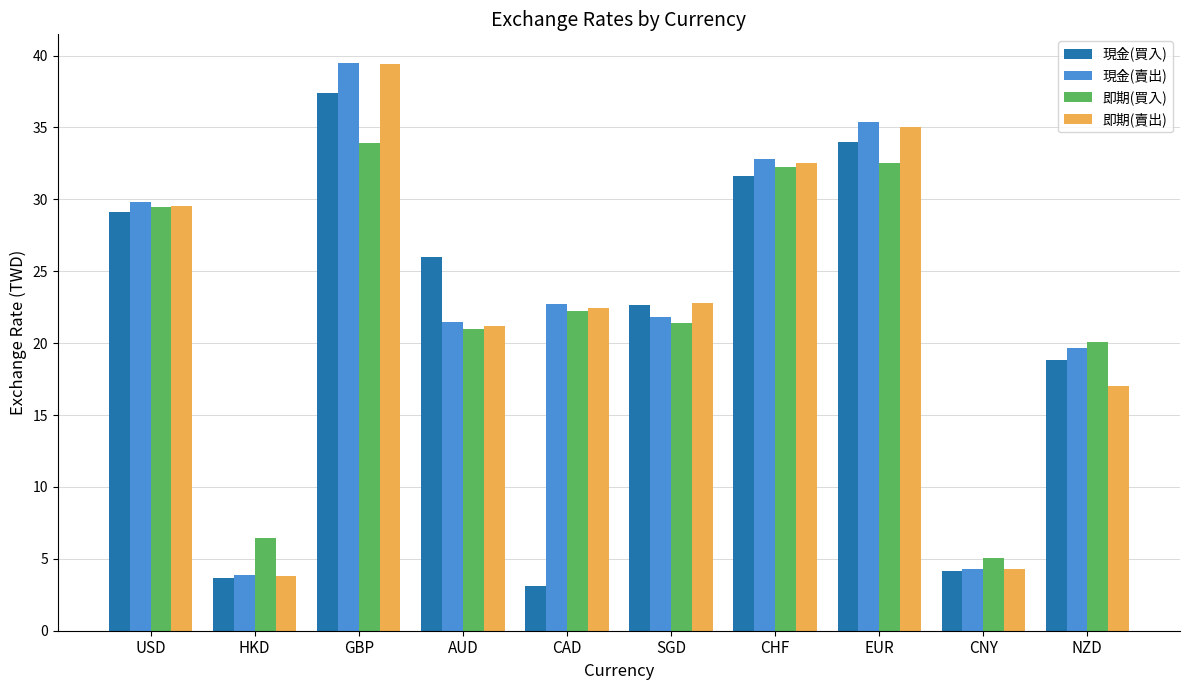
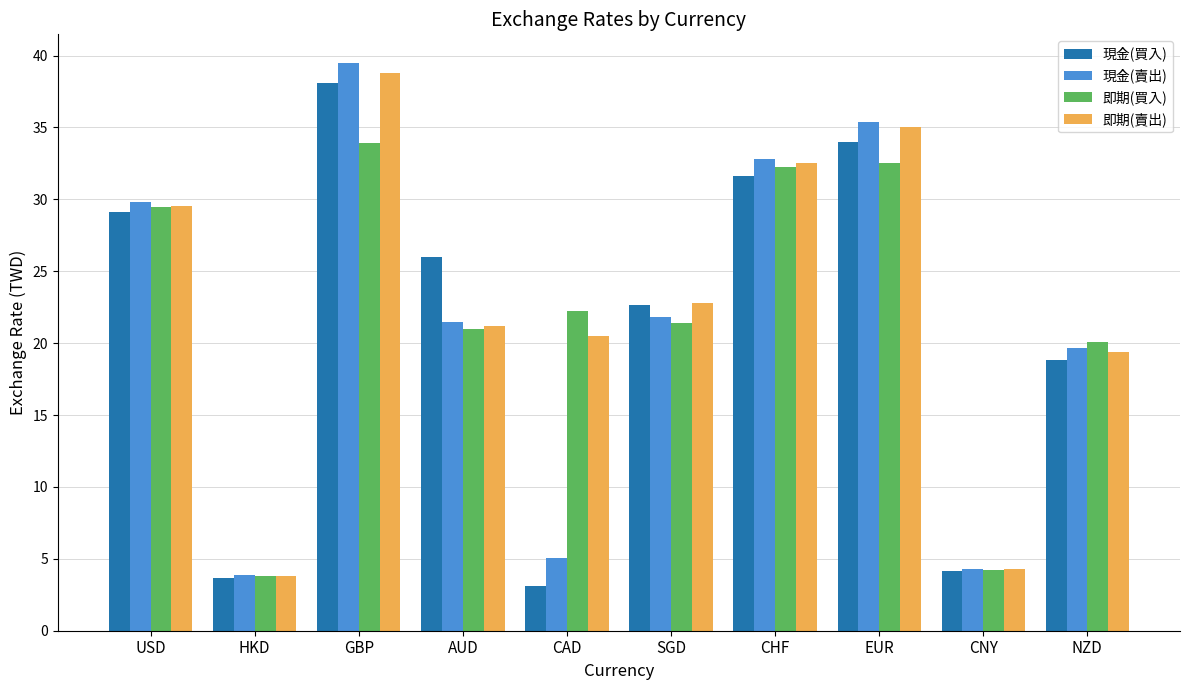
  {
    "現金(買入)": {
      "USD": 29.1,
      "HKD": 3.7,
-     "GBP": 37.4,
+     "GBP": 38.1,
      "AUD": 26.0,
      "CAD": 3.1,
      "SGD": 22.6,
      "CHF": 31.6,
      "EUR": 34.0,
      "CNY": 4.2,
      "NZD": 18.8
    },
    "現金(賣出)": {
      "USD": 29.8,
      "HKD": 3.9,
      "GBP": 39.5,
      "AUD": 21.5,
-     "CAD": 22.7,
+     "CAD": 5.1,
      "SGD": 21.8,
      "CHF": 32.8,
      "EUR": 35.4,
      "CNY": 4.3,
      "NZD": 19.7
    },
    "即期(買入)": {
      "USD": 29.5,
-     "HKD": 6.4,
+     "HKD": 3.8,
      "GBP": 33.9,
      "AUD": 21.0,
      "CAD": 22.2,
      "SGD": 21.4,
      "CHF": 32.3,
      "EUR": 32.5,
-     "CNY": 5.0,
+     "CNY": 4.2,
      "NZD": 20.1
    },
    "即期(賣出)": {
      "USD": 29.6,
      "HKD": 3.8,
-     "GBP": 39.4,
+     "GBP": 38.8,
      "AUD": 21.2,
-     "CAD": 22.4,
+     "CAD": 20.5,
      "SGD": 22.8,
      "CHF": 32.6,
      "EUR": 35.0,
      "CNY": 4.3,
-     "NZD": 17.0
+     "NZD": 19.4
    }
  }
